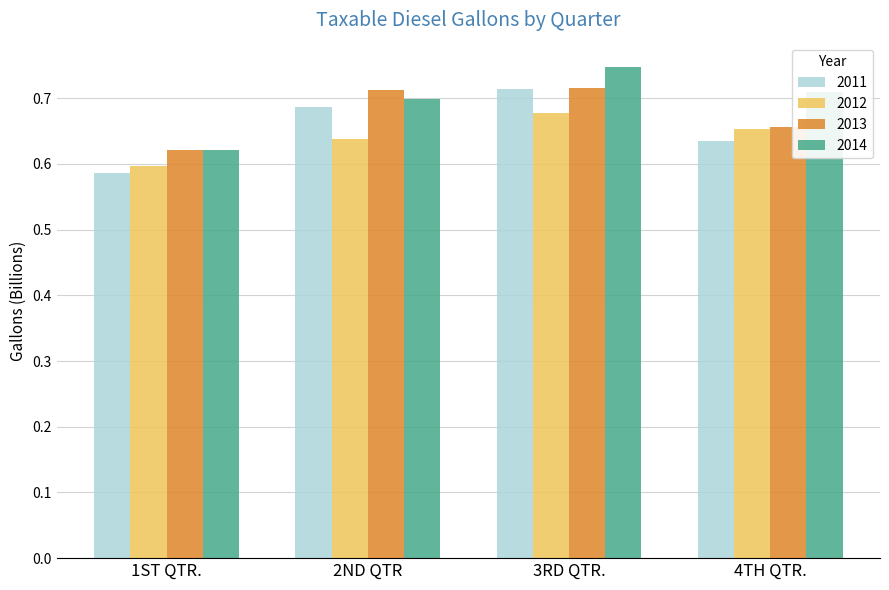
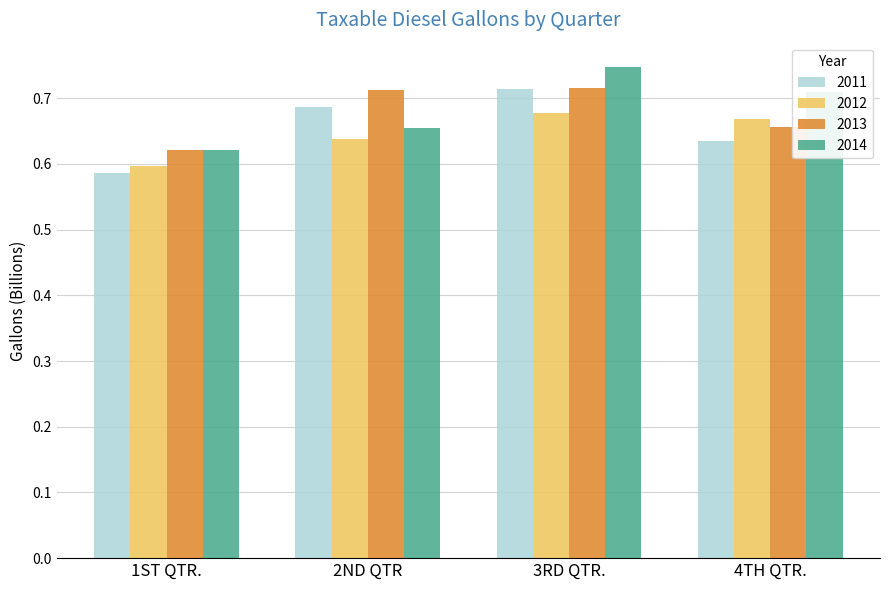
  {
    "2011": {
      "1ST QTR.": 0.59,
      "2ND QTR": 0.69,
      "3RD QTR.": 0.71,
      "4TH QTR.": 0.64
    },
    "2012": {
      "1ST QTR.": 0.60,
      "2ND QTR": 0.64,
      "3RD QTR.": 0.68,
-     "4TH QTR.": 0.65
+     "4TH QTR.": 0.67
    },
    "2013": {
      "1ST QTR.": 0.62,
      "2ND QTR": 0.71,
      "3RD QTR.": 0.72,
      "4TH QTR.": 0.66
    },
    "2014": {
      "1ST QTR.": 0.62,
-     "2ND QTR": 0.70,
+     "2ND QTR": 0.66,
      "3RD QTR.": 0.75
    }
  }
